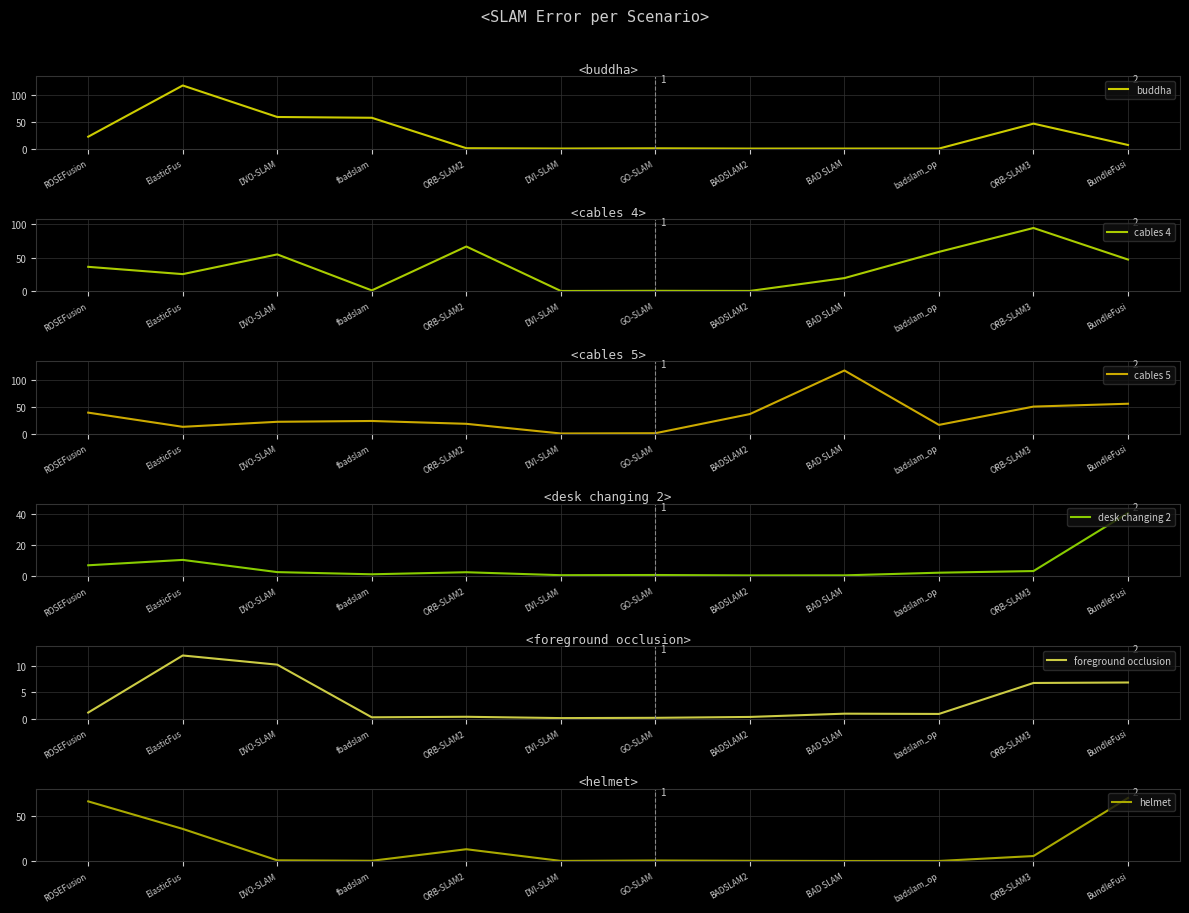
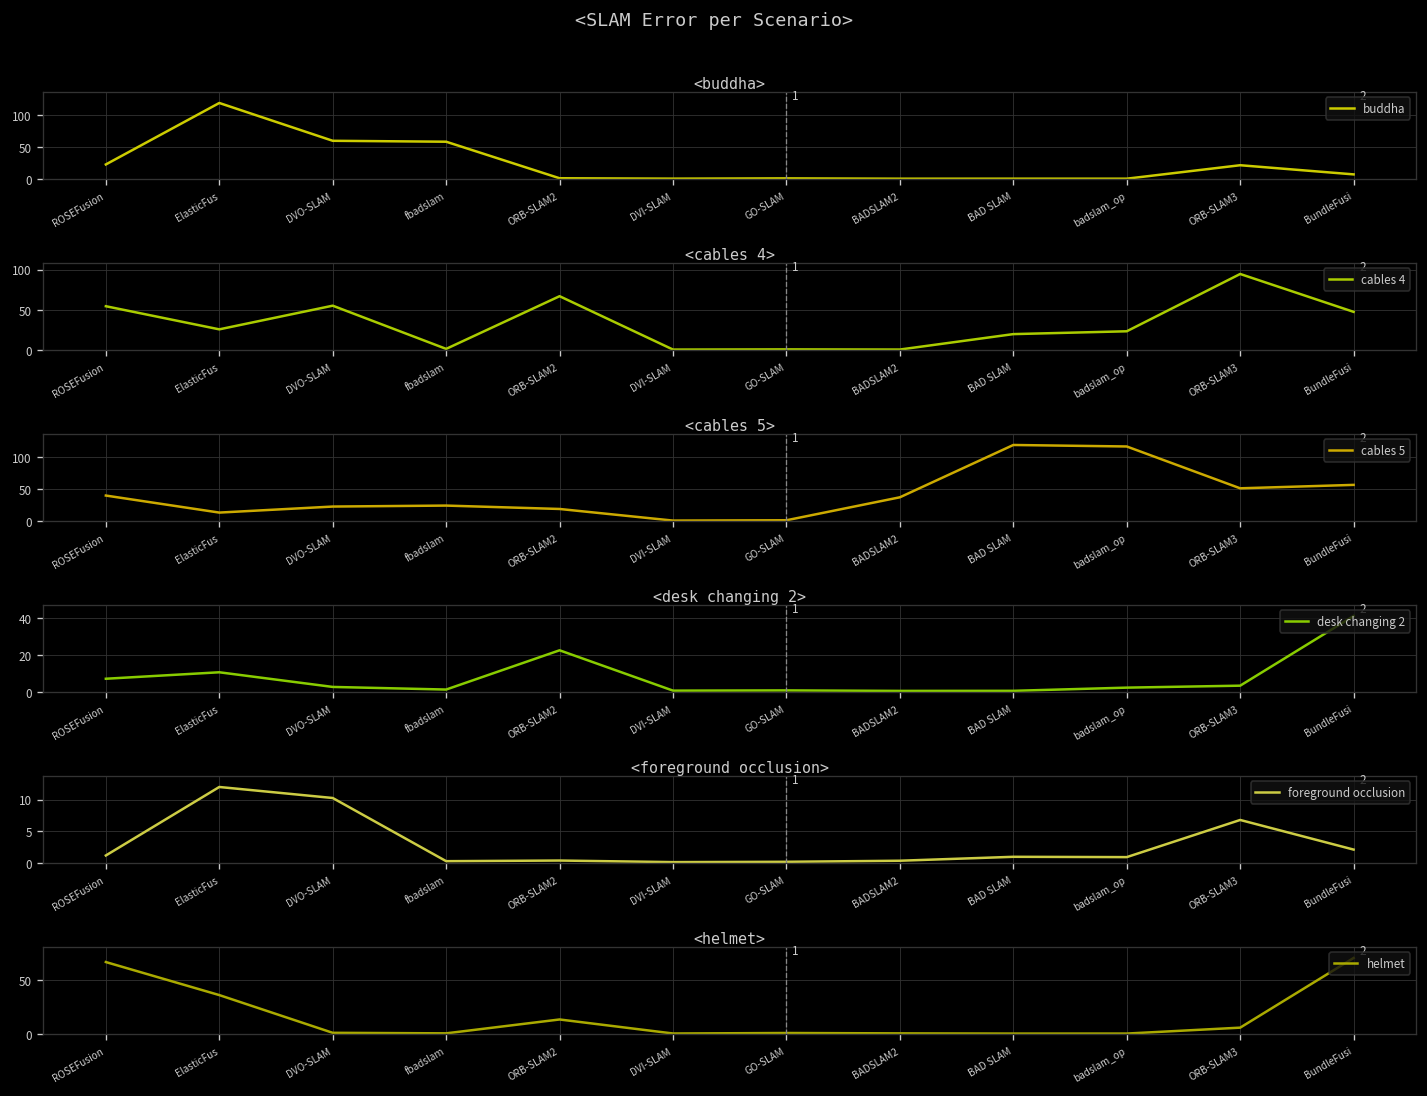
  {
    "<buddha>": {
      "ROSEFusion": 20,
      "ElasticFus": 120,
      "DVO-SLAM": 60,
      "fbadslam": 60,
      "ORB-SLAM2": 0,
      "DVI-SLAM": 0,
      "GO-SLAM": 0,
      "BADSLAM2": 0,
      "BAD SLAM": 0,
      "badslam_op": 0,
-     "ORB-SLAM3": 50,
+     "ORB-SLAM3": 20,
      "BundleFusi": 10
    },
    "<cables 4>": {
-     "ROSEFusion": 40,
+     "ROSEFusion": 50,
      "ElasticFus": 30,
      "DVO-SLAM": 60,
      "fbadslam": 0,
      "ORB-SLAM2": 70,
      "DVI-SLAM": 0,
      "GO-SLAM": 0,
      "BADSLAM2": 0,
      "BAD SLAM": 20,
-     "badslam_op": 60,
+     "badslam_op": 20,
      "ORB-SLAM3": 90,
      "BundleFusi": 50
    },
    "<cables 5>": {
      "ROSEFusion": 40,
      "ElasticFus": 10,
      "DVO-SLAM": 20,
      "fbadslam": 20,
      "ORB-SLAM2": 20,
      "DVI-SLAM": 0,
      "GO-SLAM": 0,
      "BADSLAM2": 40,
      "BAD SLAM": 120,
-     "badslam_op": 20,
+     "badslam_op": 120,
      "ORB-SLAM3": 50,
      "BundleFusi": 60
    },
    "<desk changing 2>": {
      "ROSEFusion": 7,
      "ElasticFus": 11,
      "DVO-SLAM": 3,
      "fbadslam": 1,
-     "ORB-SLAM2": 3,
+     "ORB-SLAM2": 22,
      "DVI-SLAM": 1,
      "GO-SLAM": 1,
      "BADSLAM2": 1,
      "BAD SLAM": 1,
      "badslam_op": 2,
      "ORB-SLAM3": 3
    },
    "<foreground occlusion>": {
      "ROSEFusion": 1,
      "ElasticFus": 12,
      "DVO-SLAM": 10,
      "fbadslam": 0,
      "ORB-SLAM2": 0,
      "DVI-SLAM": 0,
      "GO-SLAM": 0,
      "BADSLAM2": 0,
      "BAD SLAM": 1,
      "badslam_op": 1,
      "ORB-SLAM3": 7,
-     "BundleFusi": 7
+     "BundleFusi": 2
    },
    "<helmet>": {
      "ROSEFusion": 70,
      "ElasticFus": 40,
      "DVO-SLAM": 0,
      "fbadslam": 0,
      "ORB-SLAM2": 10,
      "DVI-SLAM": 0,
      "GO-SLAM": 0,
      "BADSLAM2": 0,
      "BAD SLAM": 0,
      "badslam_op": 0,
      "ORB-SLAM3": 10
    }
  }
